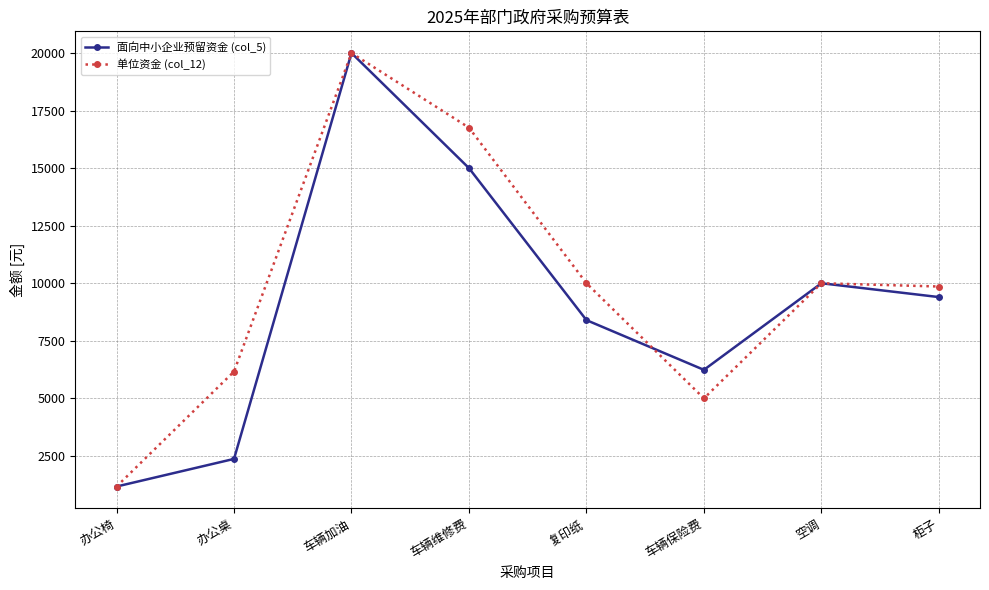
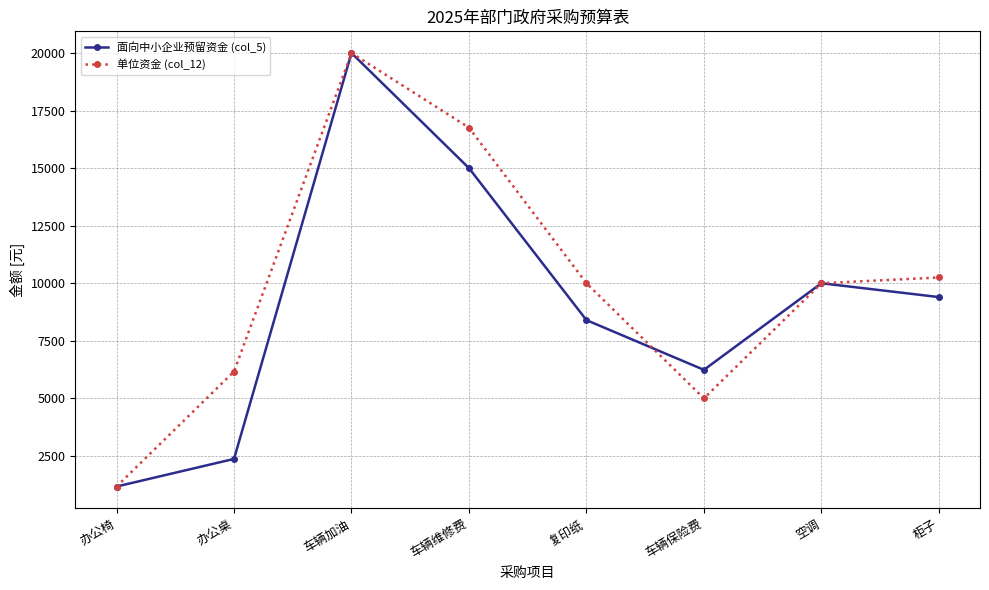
  {
    "面向中小企业预留资金 (col_5)": {
      "办公桌": 2400,
      "车辆维修费": 15000,
      "复印纸": 8400,
      "车辆保险费": 6200,
      "柜子": 9400
    },
    "单位资金 (col_12)": {
      "办公桌": 6200,
      "车辆维修费": 16800,
      "复印纸": 10000,
      "车辆保险费": 5000,
-     "柜子": 9900
+     "柜子": 10300
    }
  }
